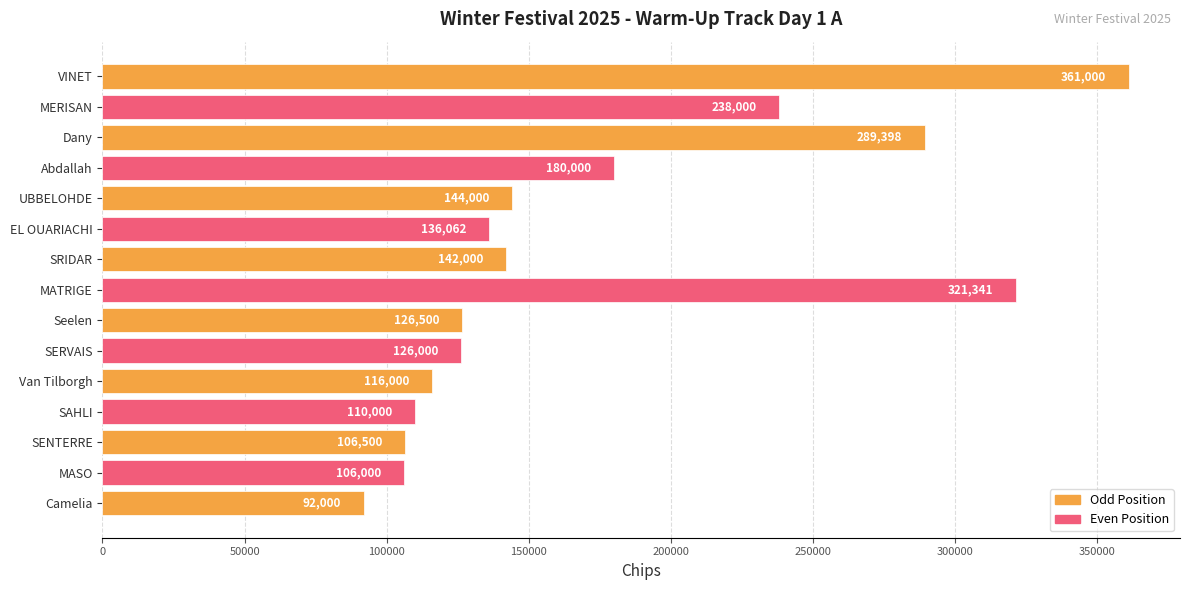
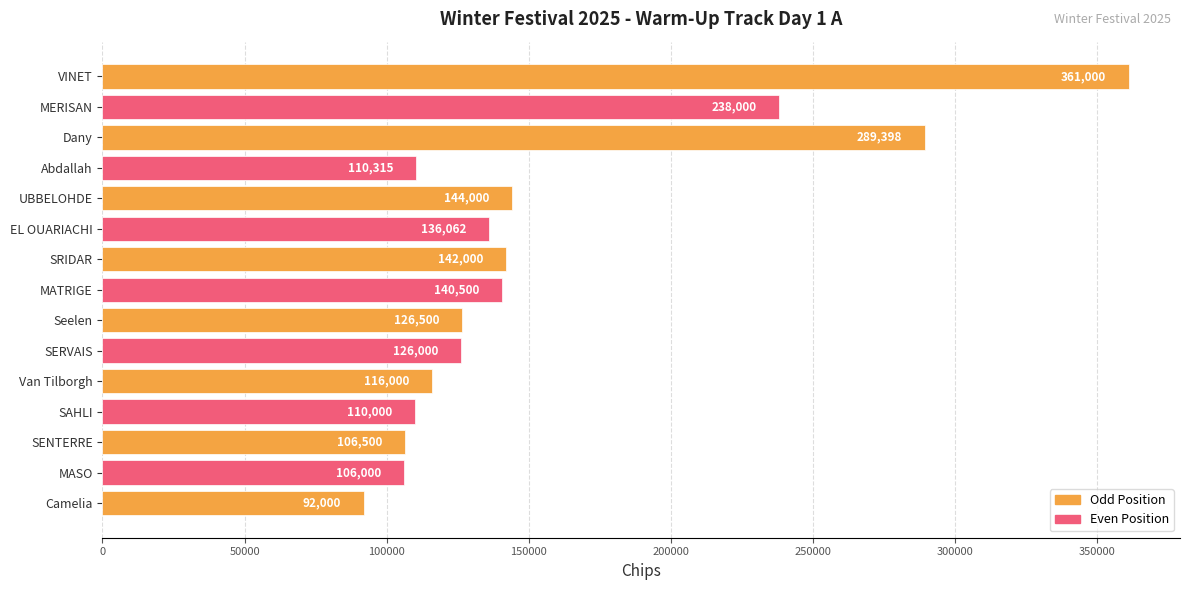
  {
    "VINET": "361,000",
    "MERISAN": "238,000",
    "Dany": "289,398",
-   "Abdallah": "180,000",
+   "Abdallah": "110,315",
    "UBBELOHDE": "144,000",
    "EL OUARIACHI": "136,062",
    "SRIDAR": "142,000",
-   "MATRIGE": "321,341",
+   "MATRIGE": "140,500",
    "Seelen": "126,500",
    "SERVAIS": "126,000",
    "Van Tilborgh": "116,000",
    "SAHLI": "110,000",
    "SENTERRE": "106,500",
    "MASO": "106,000",
    "Camelia": "92,000"
  }
